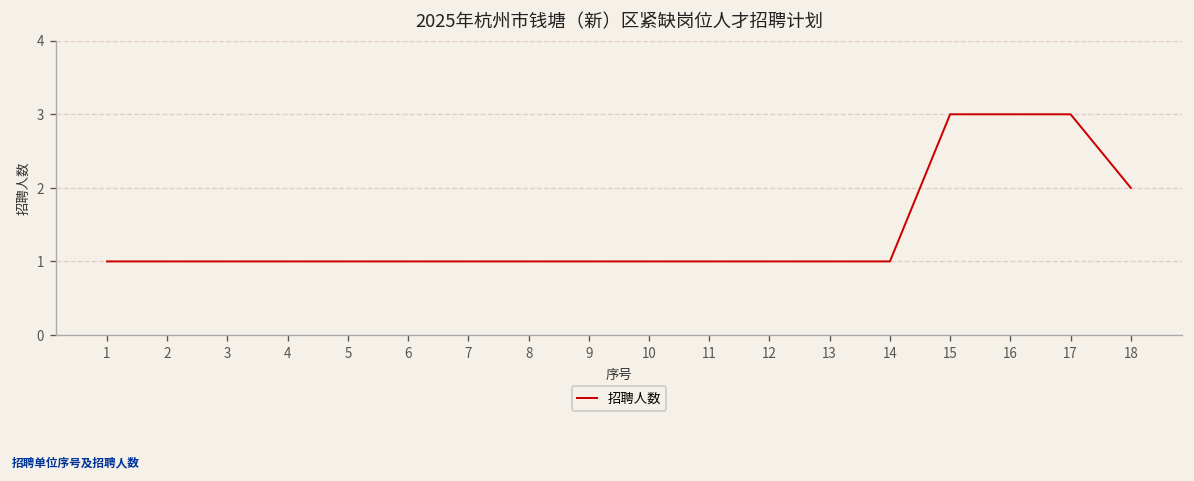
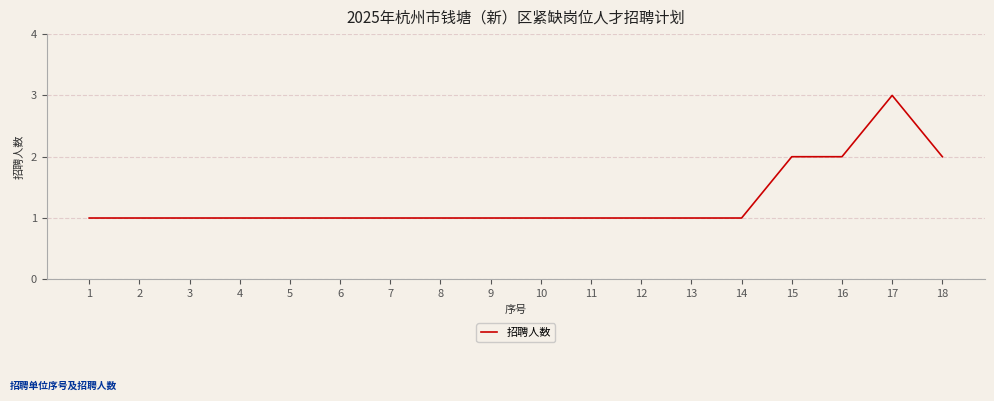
  {
    "1": 1,
    "2": 1,
    "3": 1,
    "4": 1,
    "5": 1,
    "6": 1,
    "7": 1,
    "8": 1,
    "9": 1,
    "10": 1,
    "11": 1,
    "12": 1,
    "13": 1,
    "14": 1,
-   "15": 3,
-   "16": 3,
+   "15": 2,
+   "16": 2,
    "17": 3,
    "18": 2
  }
